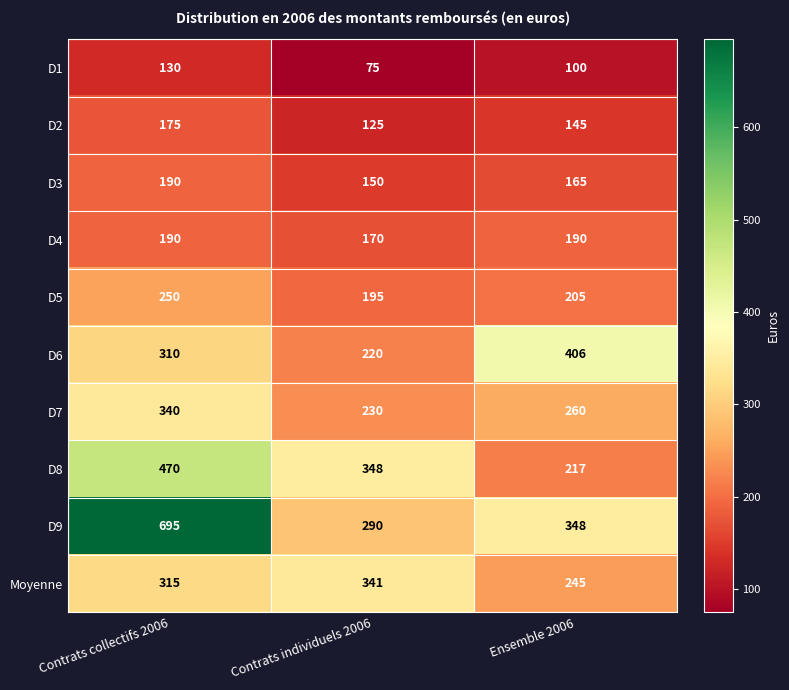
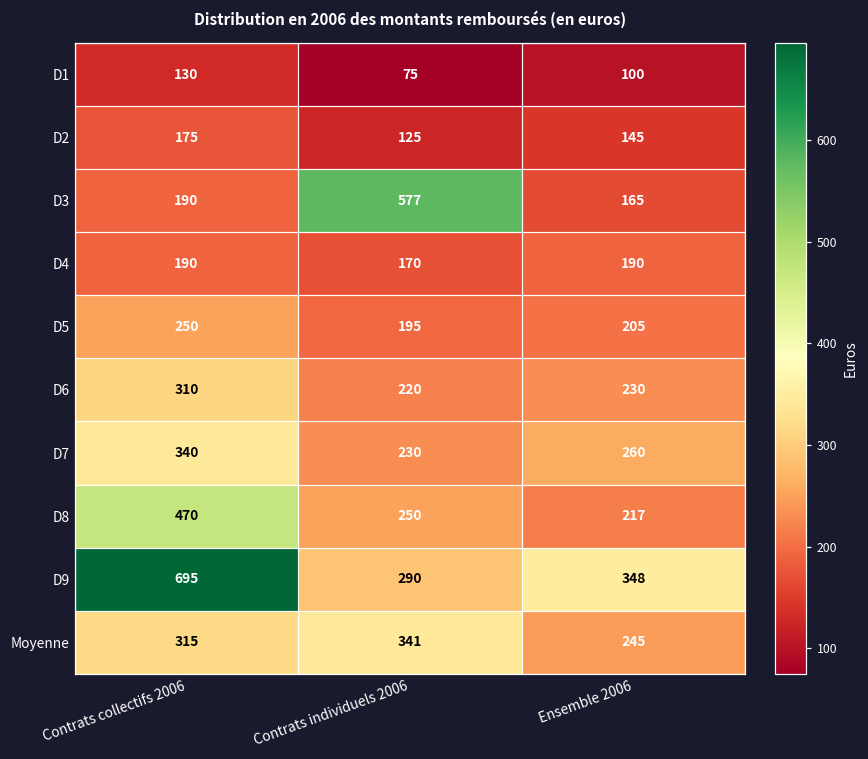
  {
    "D1": {
      "Contrats collectifs 2006": 130,
      "Contrats individuels 2006": 75,
      "Ensemble 2006": 100
    },
    "D2": {
      "Contrats collectifs 2006": 175,
      "Contrats individuels 2006": 125,
      "Ensemble 2006": 145
    },
    "D3": {
      "Contrats collectifs 2006": 190,
-     "Contrats individuels 2006": 150,
+     "Contrats individuels 2006": 577,
      "Ensemble 2006": 165
    },
    "D4": {
      "Contrats collectifs 2006": 190,
      "Contrats individuels 2006": 170,
      "Ensemble 2006": 190
    },
    "D5": {
      "Contrats collectifs 2006": 250,
      "Contrats individuels 2006": 195,
      "Ensemble 2006": 205
    },
    "D6": {
      "Contrats collectifs 2006": 310,
      "Contrats individuels 2006": 220,
-     "Ensemble 2006": 406
+     "Ensemble 2006": 230
    },
    "D7": {
      "Contrats collectifs 2006": 340,
      "Contrats individuels 2006": 230,
      "Ensemble 2006": 260
    },
    "D8": {
      "Contrats collectifs 2006": 470,
-     "Contrats individuels 2006": 348,
+     "Contrats individuels 2006": 250,
      "Ensemble 2006": 217
    },
    "D9": {
      "Contrats collectifs 2006": 695,
      "Contrats individuels 2006": 290,
      "Ensemble 2006": 348
    },
    "Moyenne": {
      "Contrats collectifs 2006": 315,
      "Contrats individuels 2006": 341,
      "Ensemble 2006": 245
    }
  }
